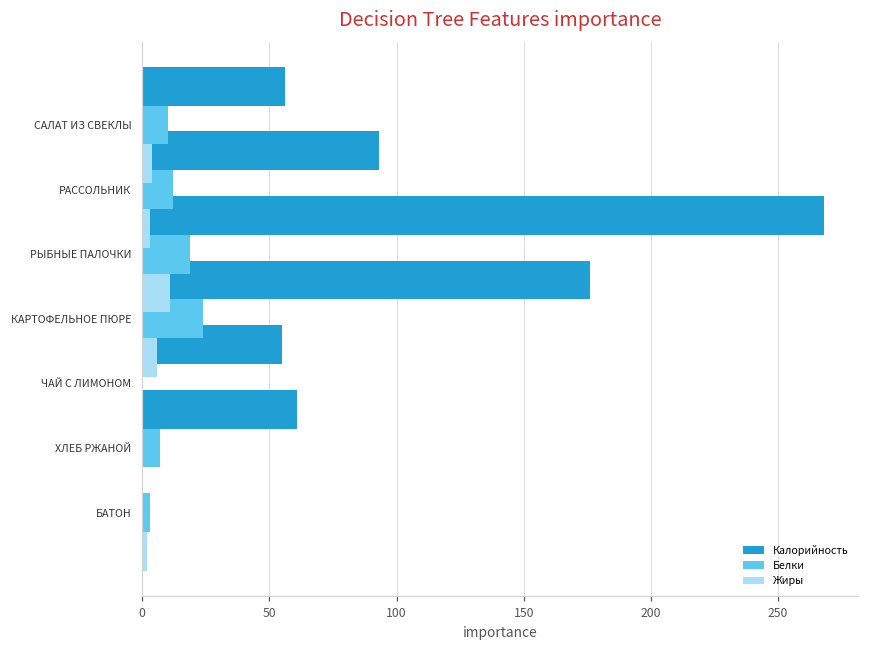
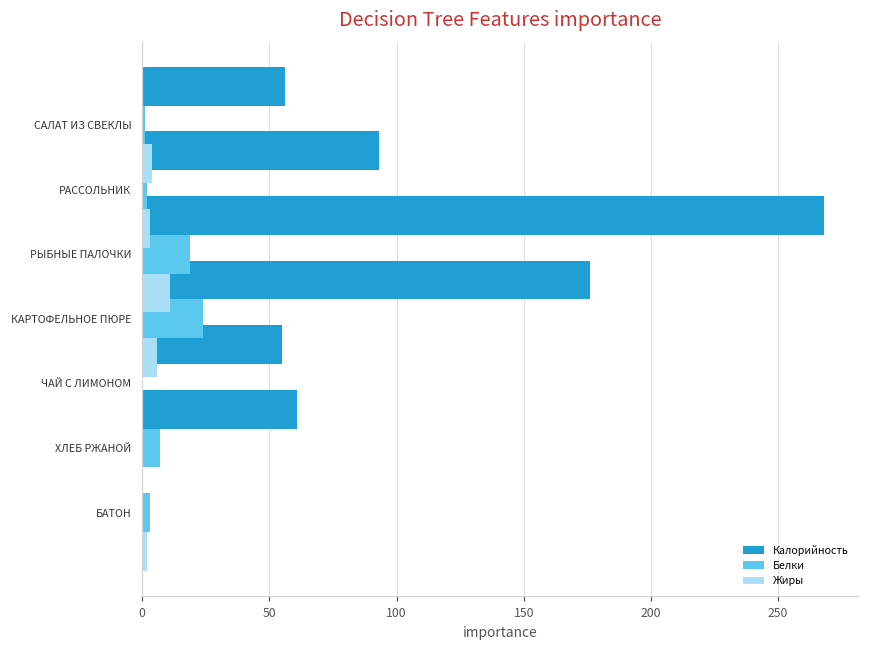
  {
    "Белки": {
-     "САЛАТ ИЗ СВЕКЛЫ": 10,
-     "РАССОЛЬНИК": 12,
+     "САЛАТ ИЗ СВЕКЛЫ": 1,
+     "РАССОЛЬНИК": 2,
      "РЫБНЫЕ ПАЛОЧКИ": 19,
      "КАРТОФЕЛЬНОЕ ПЮРЕ": 24,
      "ЧАЙ С ЛИМОНОМ": 0,
      "ХЛЕБ РЖАНОЙ": 7,
      "БАТОН": 3
    }
  }
